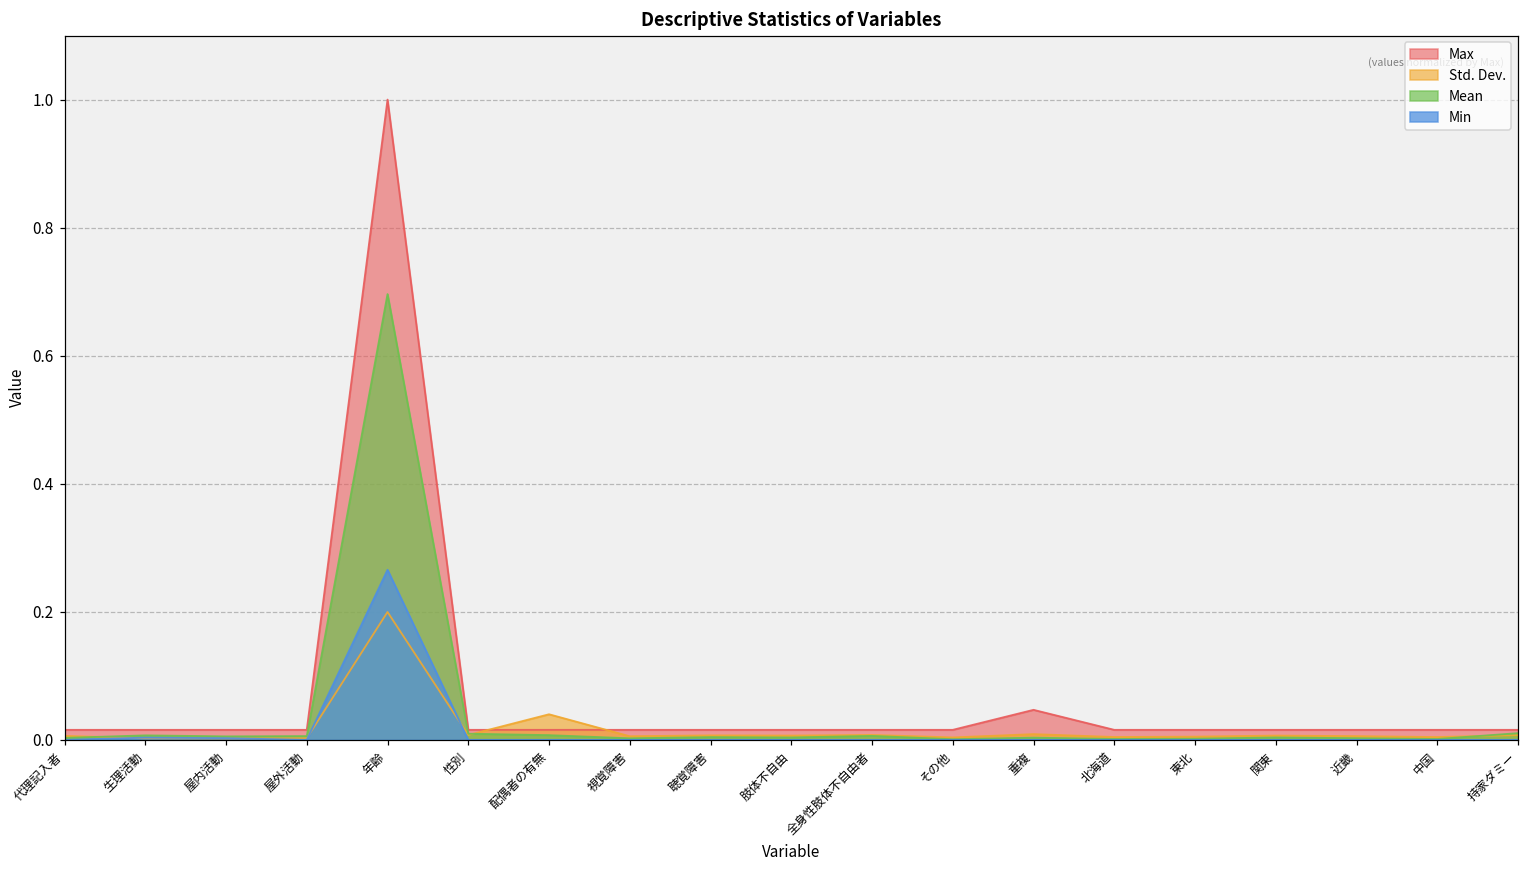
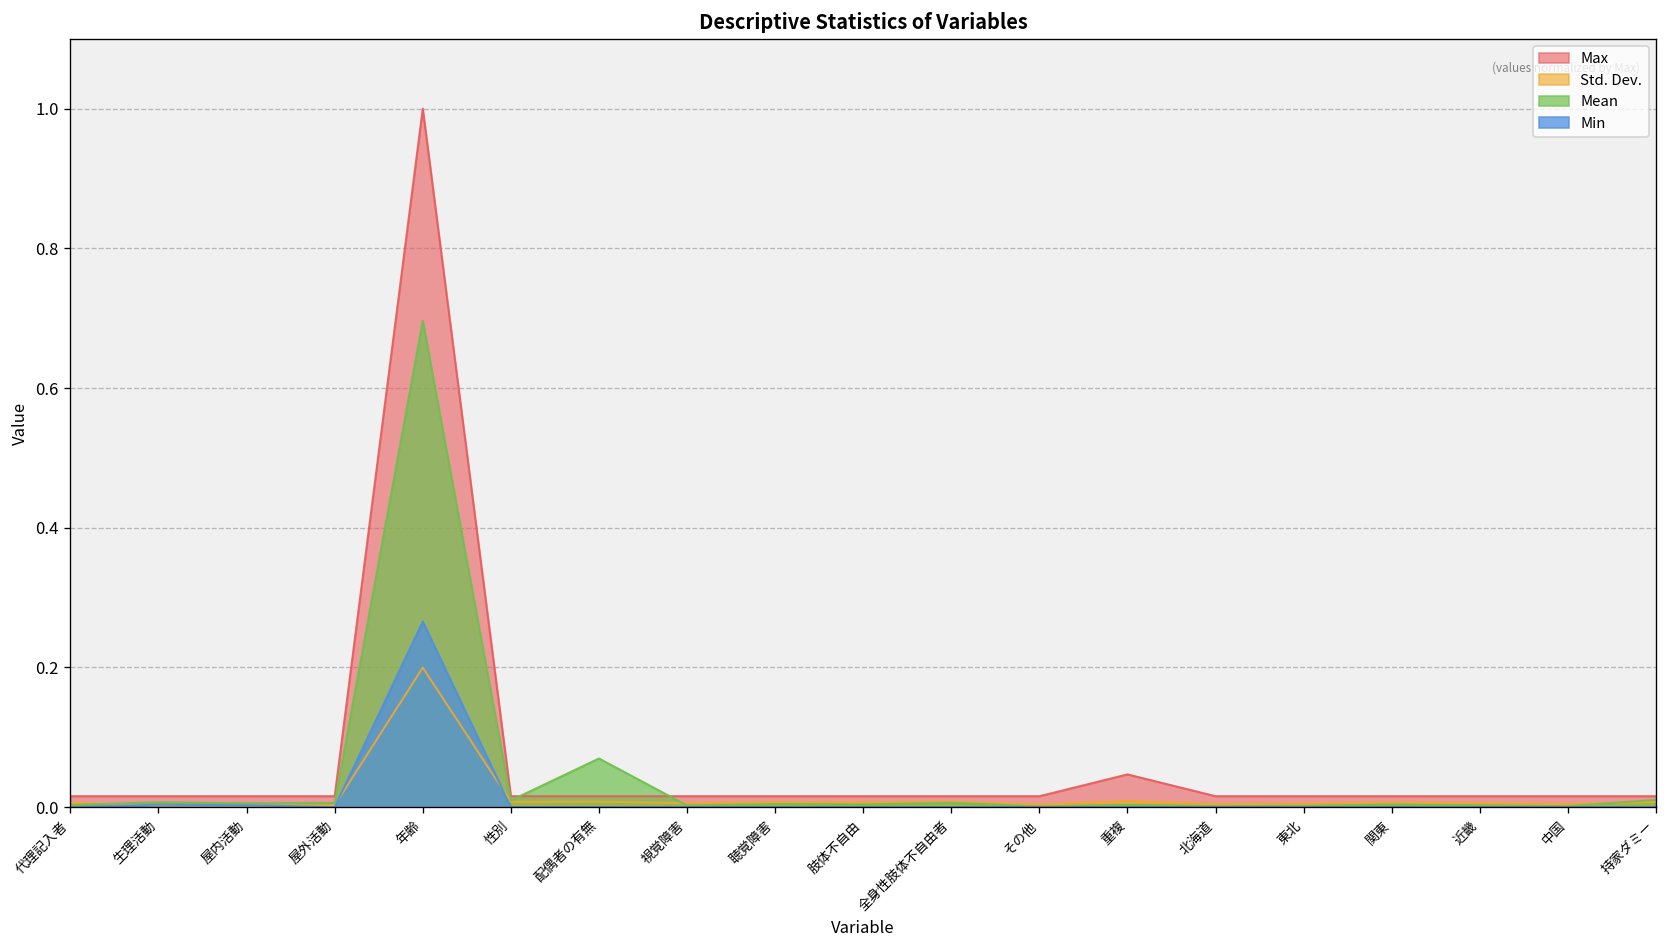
  {
    "Max": {
      "代理記入者": 0.02,
      "生理活動": 0.02,
      "屋内活動": 0.02,
      "屋外活動": 0.02,
      "年齢": 1.00,
      "性別": 0.02,
      "配偶者の有無": 0.02,
      "視覚障害": 0.02,
      "聴覚障害": 0.02,
      "肢体不自由": 0.02,
      "全身性肢体不自由者": 0.02,
      "その他": 0.02,
      "重複": 0.05,
      "北海道": 0.02,
      "東北": 0.02,
      "関東": 0.02,
      "近畿": 0.02,
      "中国": 0.02,
      "持家ダミー": 0.02
    },
    "Std. Dev.": {
      "年齢": 0.20,
-     "配偶者の有無": 0.04,
+     "配偶者の有無": 0.01,
      "重複": 0.01
    },
    "Mean": {
      "年齢": 0.70,
-     "配偶者の有無": 0.01
+     "配偶者の有無": 0.07
    },
    "Min": {
      "年齢": 0.27,
      "性別": 0.00,
      "配偶者の有無": 0.00,
      "全身性肢体不自由者": 0.00,
      "持家ダミー": 0.00
    }
  }
